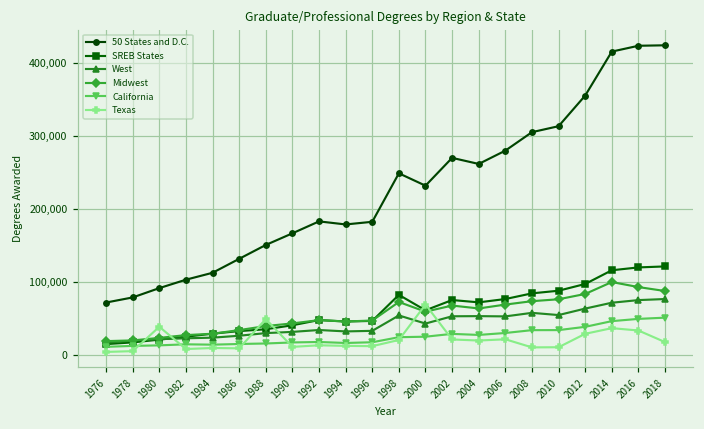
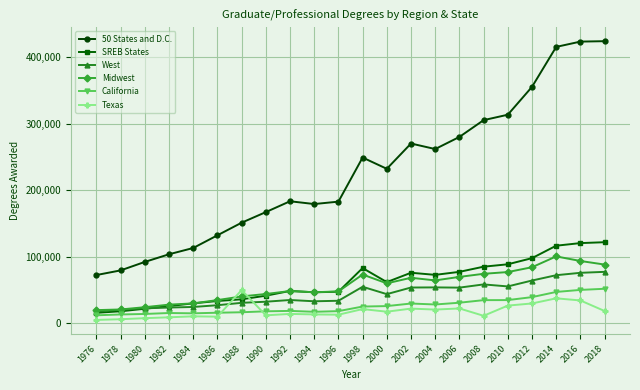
  {
    "Texas": {
      "1976": "0",
      "1978": "10,000",
-     "1980": "40,000",
+     "1980": "10,000",
      "1982": "10,000",
      "1984": "10,000",
      "1986": "10,000",
      "1988": "50,000",
      "1990": "10,000",
      "1992": "10,000",
      "1994": "10,000",
      "1996": "10,000",
-     "2000": "70,000",
+     "2000": "20,000",
      "2002": "20,000",
      "2004": "20,000",
      "2006": "20,000",
      "2008": "10,000",
-     "2010": "10,000",
+     "2010": "30,000",
      "2012": "30,000",
      "2014": "40,000",
      "2016": "30,000",
      "2018": "20,000"
    }
  }
